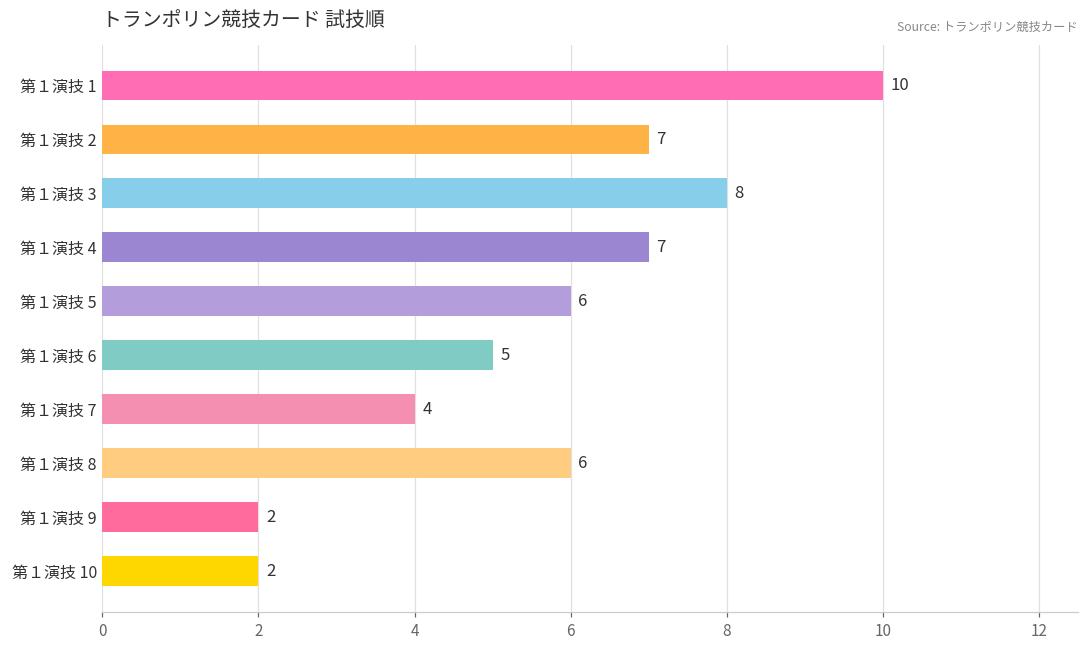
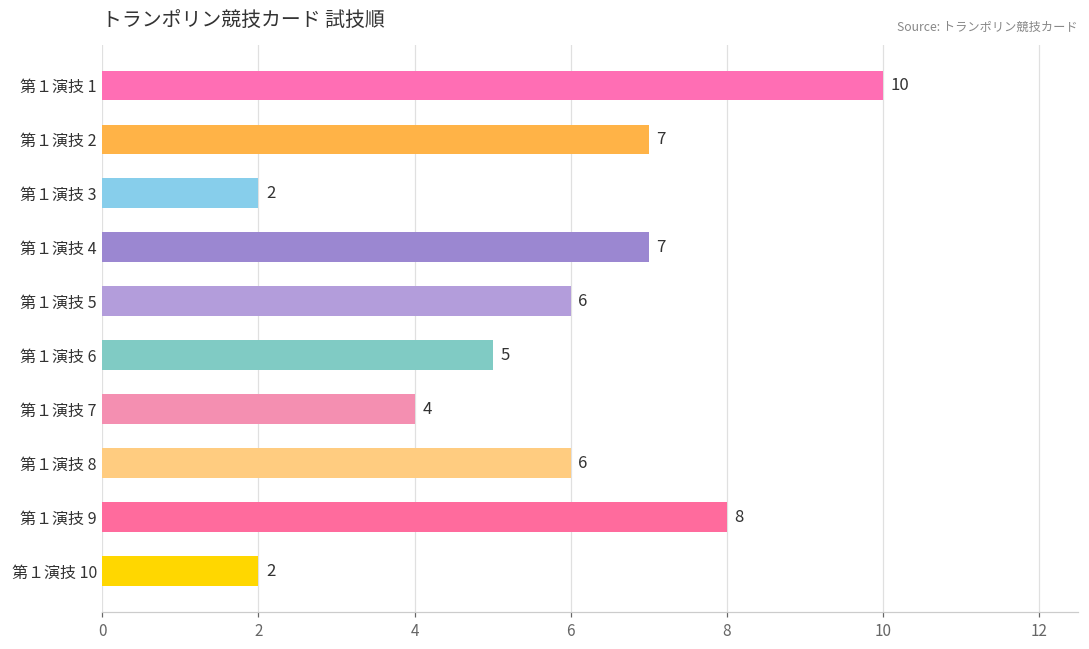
  {
    "第１演技 1": 10,
    "第１演技 2": 7,
-   "第１演技 3": 8,
+   "第１演技 3": 2,
    "第１演技 4": 7,
    "第１演技 5": 6,
    "第１演技 6": 5,
    "第１演技 7": 4,
    "第１演技 8": 6,
-   "第１演技 9": 2,
+   "第１演技 9": 8,
    "第１演技 10": 2
  }
